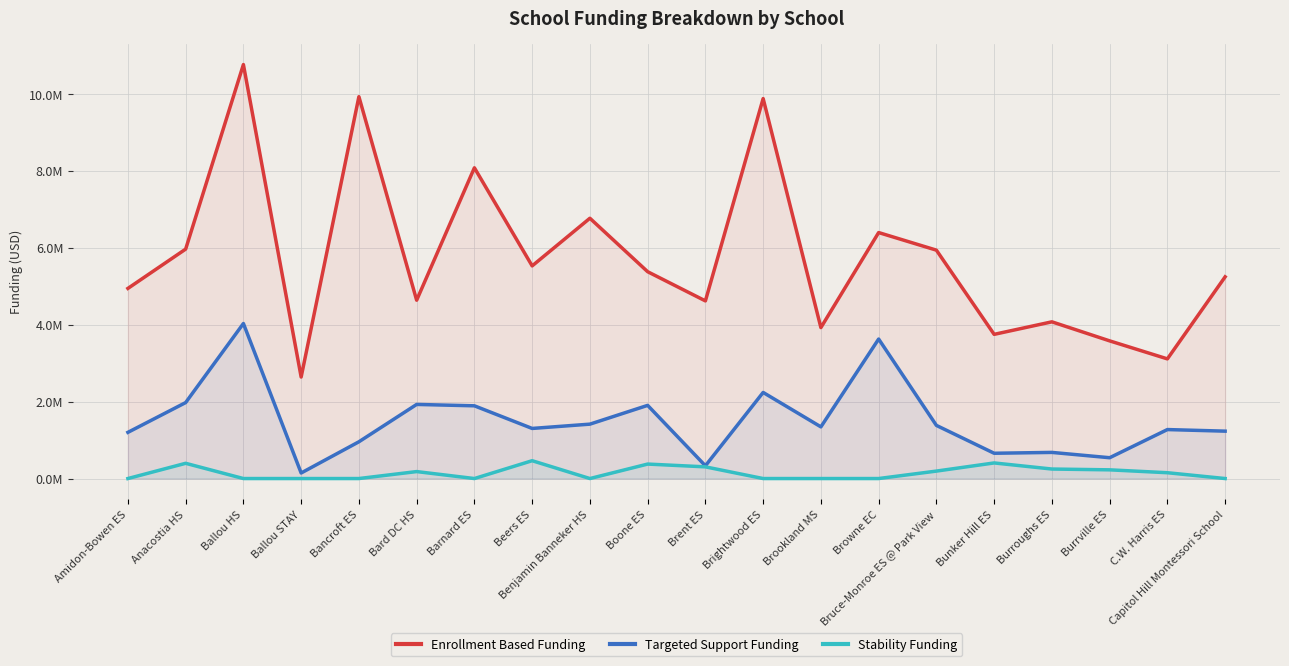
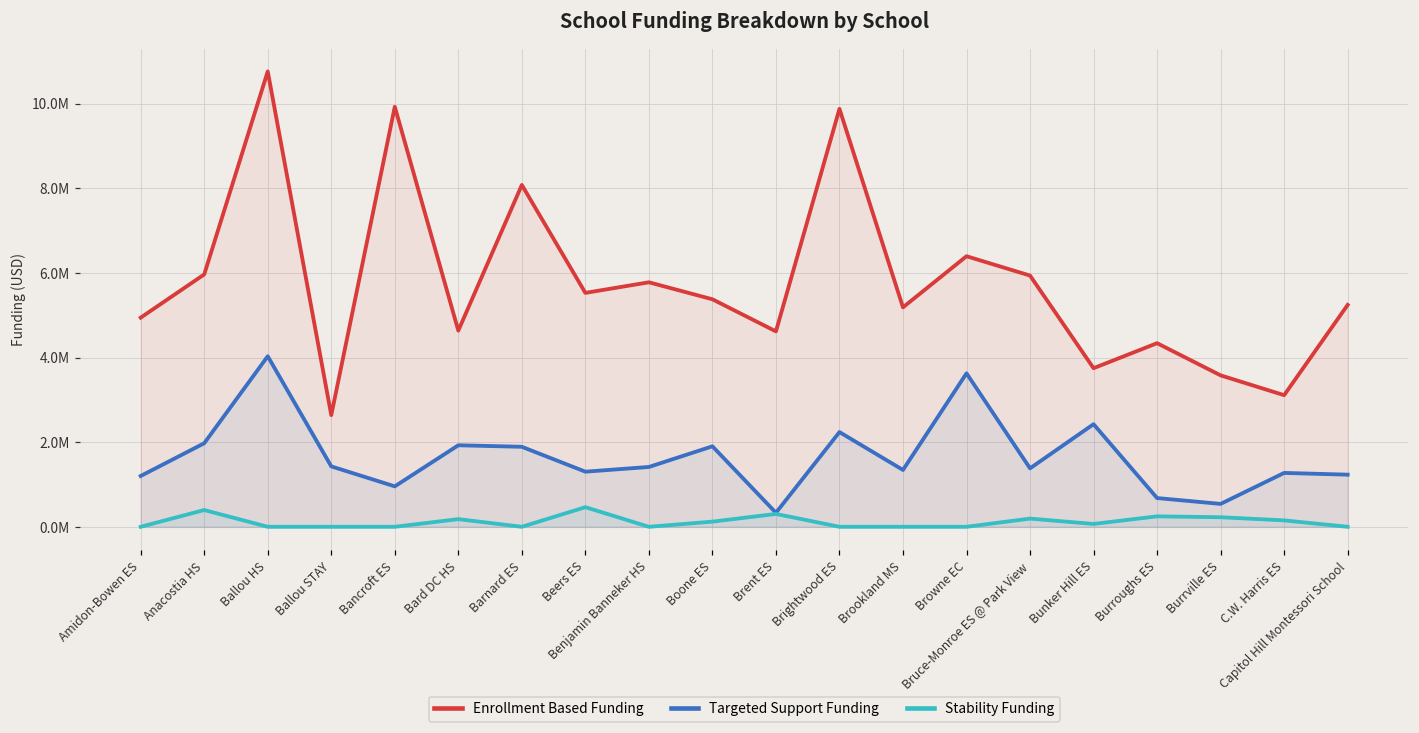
  {
    "Enrollment Based Funding": {
      "Amidon-Bowen ES": 4900000,
      "Anacostia HS": 6000000,
      "Ballou HS": 10800000,
      "Ballou STAY": 2600000,
      "Bancroft ES": 9900000,
      "Bard DC HS": 4600000,
      "Barnard ES": 8100000,
      "Beers ES": 5500000,
-     "Benjamin Banneker HS": 6800000,
+     "Benjamin Banneker HS": 5800000,
      "Boone ES": 5400000,
      "Brent ES": 4600000,
      "Brightwood ES": 9900000,
-     "Brookland MS": 3900000,
+     "Brookland MS": 5200000,
      "Browne EC": 6400000,
      "Bruce-Monroe ES @ Park View": 5900000,
      "Bunker Hill ES": 3700000,
-     "Burroughs ES": 4100000,
+     "Burroughs ES": 4300000,
      "Burrville ES": 3600000,
      "C.W. Harris ES": 3100000,
      "Capitol Hill Montessori School": 5200000
    },
    "Targeted Support Funding": {
      "Amidon-Bowen ES": 1200000,
      "Anacostia HS": 2000000,
      "Ballou HS": 4000000,
-     "Ballou STAY": 100000,
+     "Ballou STAY": 1400000,
      "Bancroft ES": 1000000,
      "Bard DC HS": 1900000,
      "Barnard ES": 1900000,
      "Beers ES": 1300000,
      "Benjamin Banneker HS": 1400000,
      "Boone ES": 1900000,
      "Brightwood ES": 2200000,
      "Brookland MS": 1300000,
      "Browne EC": 3600000,
      "Bruce-Monroe ES @ Park View": 1400000,
-     "Bunker Hill ES": 700000,
+     "Bunker Hill ES": 2400000,
      "Burroughs ES": 700000,
      "Burrville ES": 500000,
      "C.W. Harris ES": 1300000,
      "Capitol Hill Montessori School": 1200000
    },
    "Stability Funding": {
      "Amidon-Bowen ES": 0,
      "Anacostia HS": 400000,
      "Ballou HS": 0,
      "Ballou STAY": 0,
      "Bancroft ES": 0,
      "Bard DC HS": 200000,
      "Barnard ES": 0,
      "Beers ES": 500000,
      "Benjamin Banneker HS": 0,
-     "Boone ES": 400000,
+     "Boone ES": 100000,
      "Brightwood ES": 0,
      "Brookland MS": 0,
      "Browne EC": 0,
      "Bruce-Monroe ES @ Park View": 200000,
-     "Bunker Hill ES": 400000,
+     "Bunker Hill ES": 100000,
      "Burroughs ES": 200000,
      "Burrville ES": 200000,
      "C.W. Harris ES": 200000,
      "Capitol Hill Montessori School": 0
    }
  }
